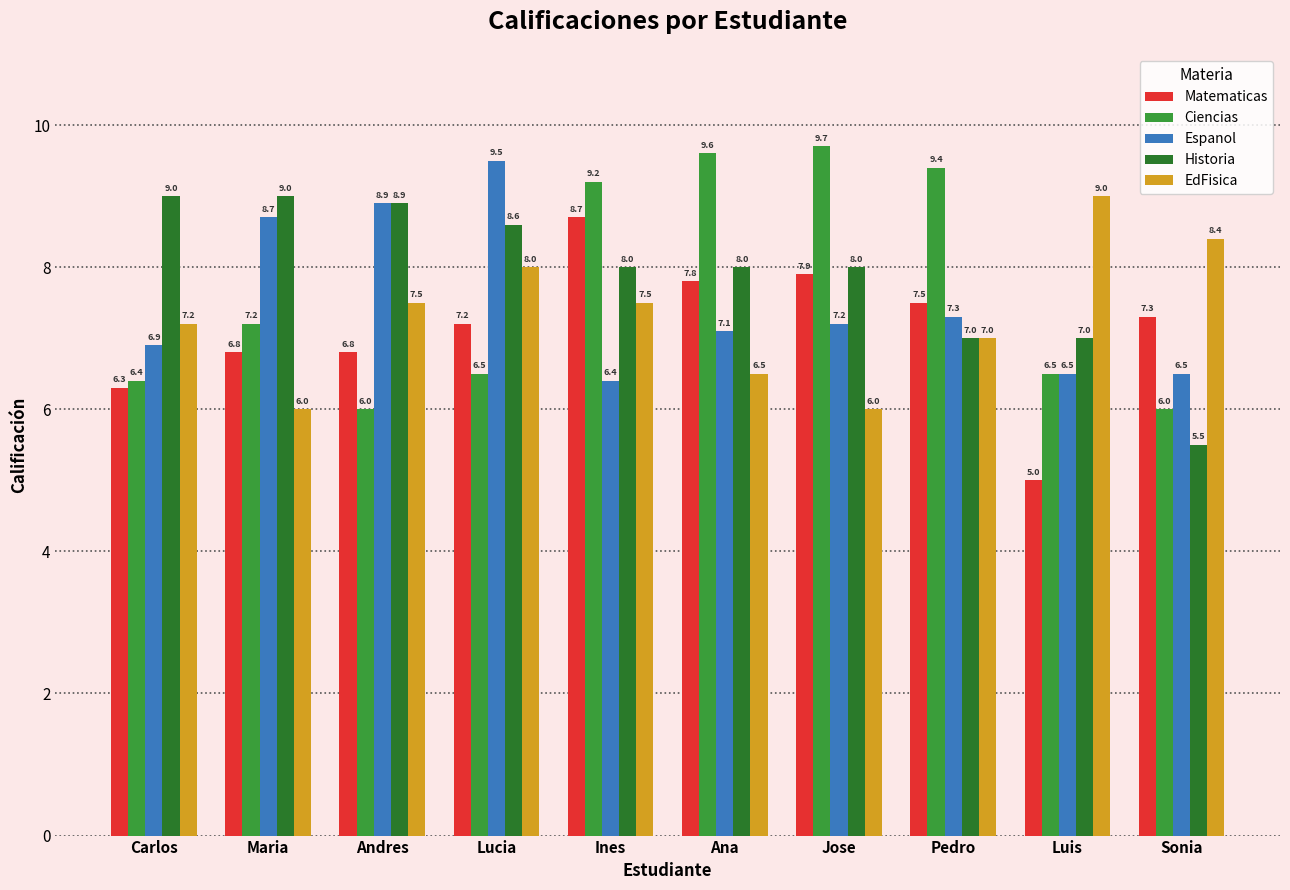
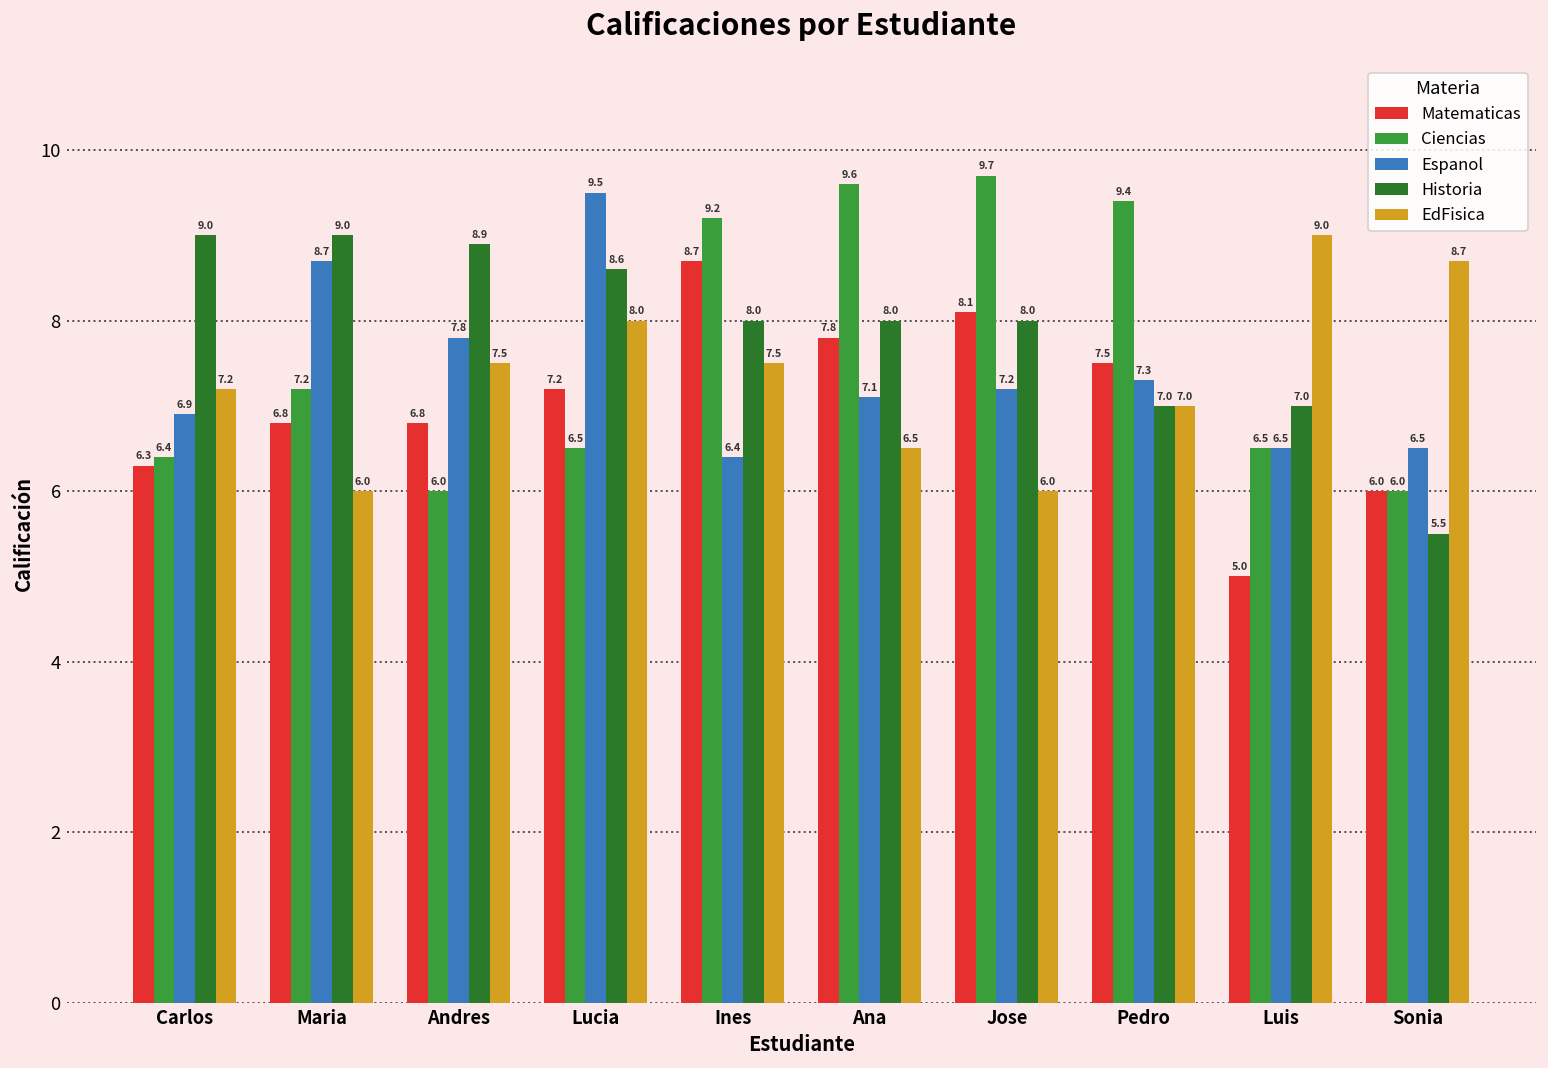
  {
    "Matematicas": {
      "Carlos": 6.3,
      "Maria": 6.8,
      "Andres": 6.8,
      "Lucia": 7.2,
      "Ines": 8.7,
      "Ana": 7.8,
-     "Jose": 7.9,
+     "Jose": 8.1,
      "Pedro": 7.5,
      "Luis": 5.0,
-     "Sonia": 7.3
+     "Sonia": 6.0
    },
    "Espanol": {
      "Carlos": 6.9,
      "Maria": 8.7,
-     "Andres": 8.9,
+     "Andres": 7.8,
      "Lucia": 9.5,
      "Ines": 6.4,
      "Ana": 7.1,
      "Jose": 7.2,
      "Pedro": 7.3,
      "Luis": 6.5,
      "Sonia": 6.5
    },
    "EdFisica": {
      "Carlos": 7.2,
      "Maria": 6.0,
      "Andres": 7.5,
      "Lucia": 8.0,
      "Ines": 7.5,
      "Ana": 6.5,
      "Jose": 6.0,
      "Pedro": 7.0,
      "Luis": 9.0,
-     "Sonia": 8.4
+     "Sonia": 8.7
    }
  }
